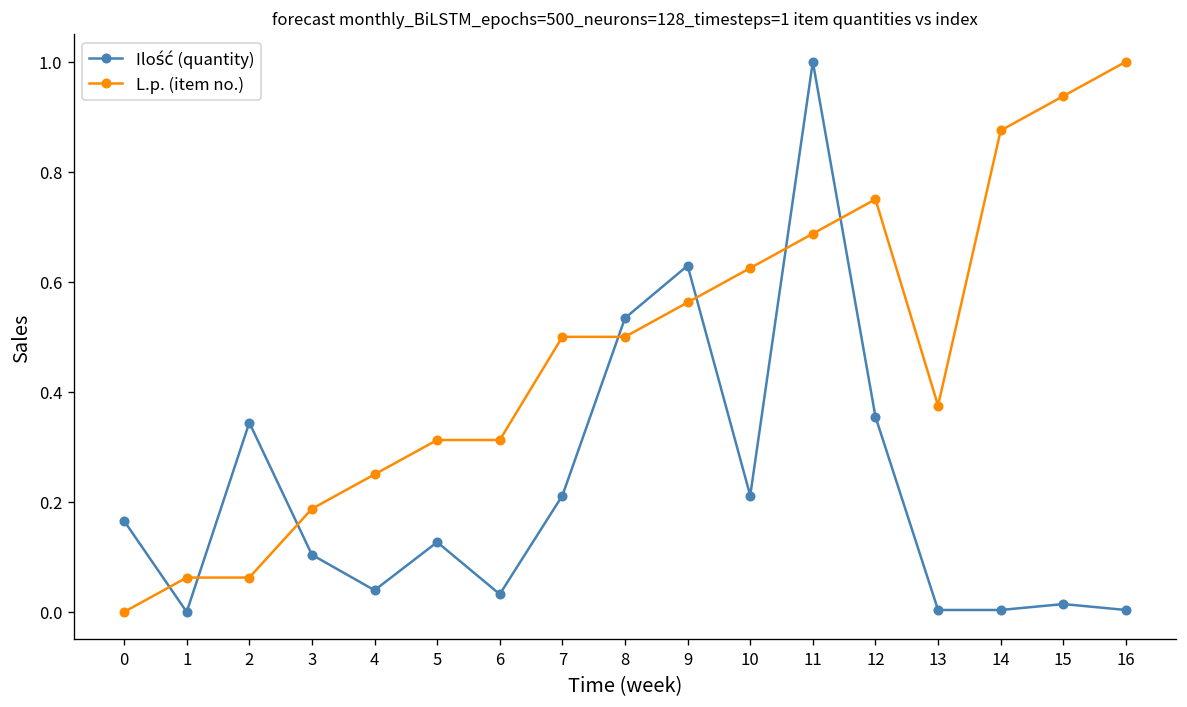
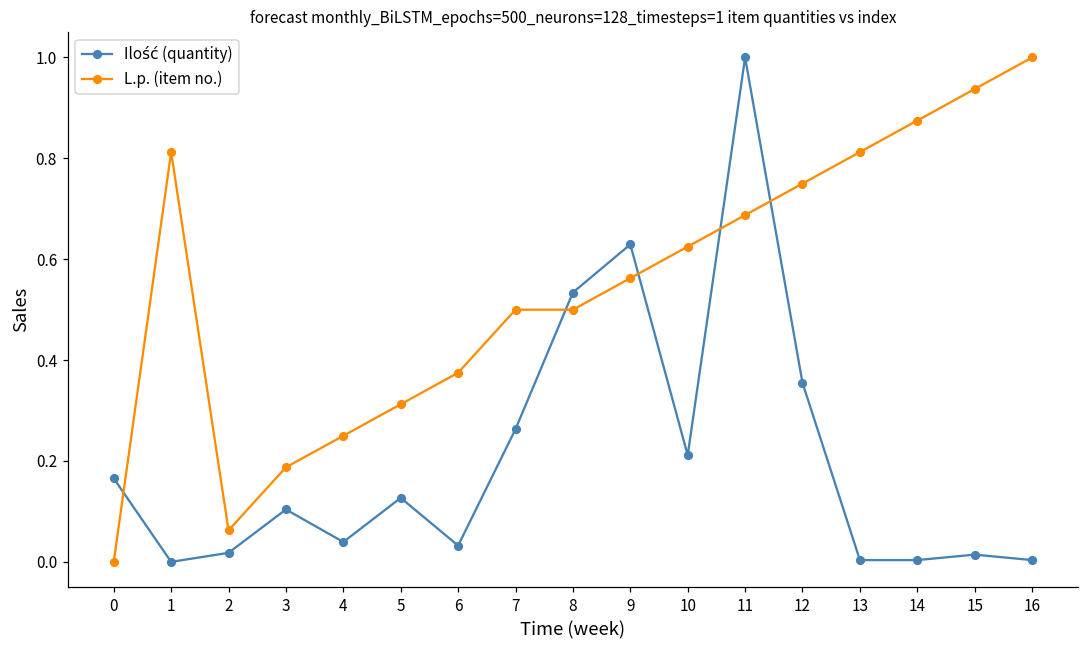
  {
    "Ilość (quantity)": {
      "0": 0.17,
      "1": 0.00,
-     "2": 0.34,
+     "2": 0.02,
      "3": 0.10,
      "4": 0.04,
      "5": 0.13,
      "6": 0.03,
-     "7": 0.21,
+     "7": 0.26,
      "8": 0.53,
      "9": 0.63,
      "10": 0.21,
      "11": 1.00,
      "12": 0.35,
      "13": 0.00,
      "14": 0.00,
      "15": 0.01,
      "16": 0.00
    },
    "L.p. (item no.)": {
      "0": 0.00,
-     "1": 0.06,
+     "1": 0.81,
      "2": 0.06,
      "3": 0.19,
      "4": 0.25,
      "5": 0.31,
-     "6": 0.31,
+     "6": 0.38,
      "7": 0.50,
      "8": 0.50,
      "9": 0.56,
      "10": 0.63,
      "11": 0.69,
      "12": 0.75,
-     "13": 0.38,
+     "13": 0.81,
      "14": 0.88,
      "15": 0.94,
      "16": 1.00
    }
  }
